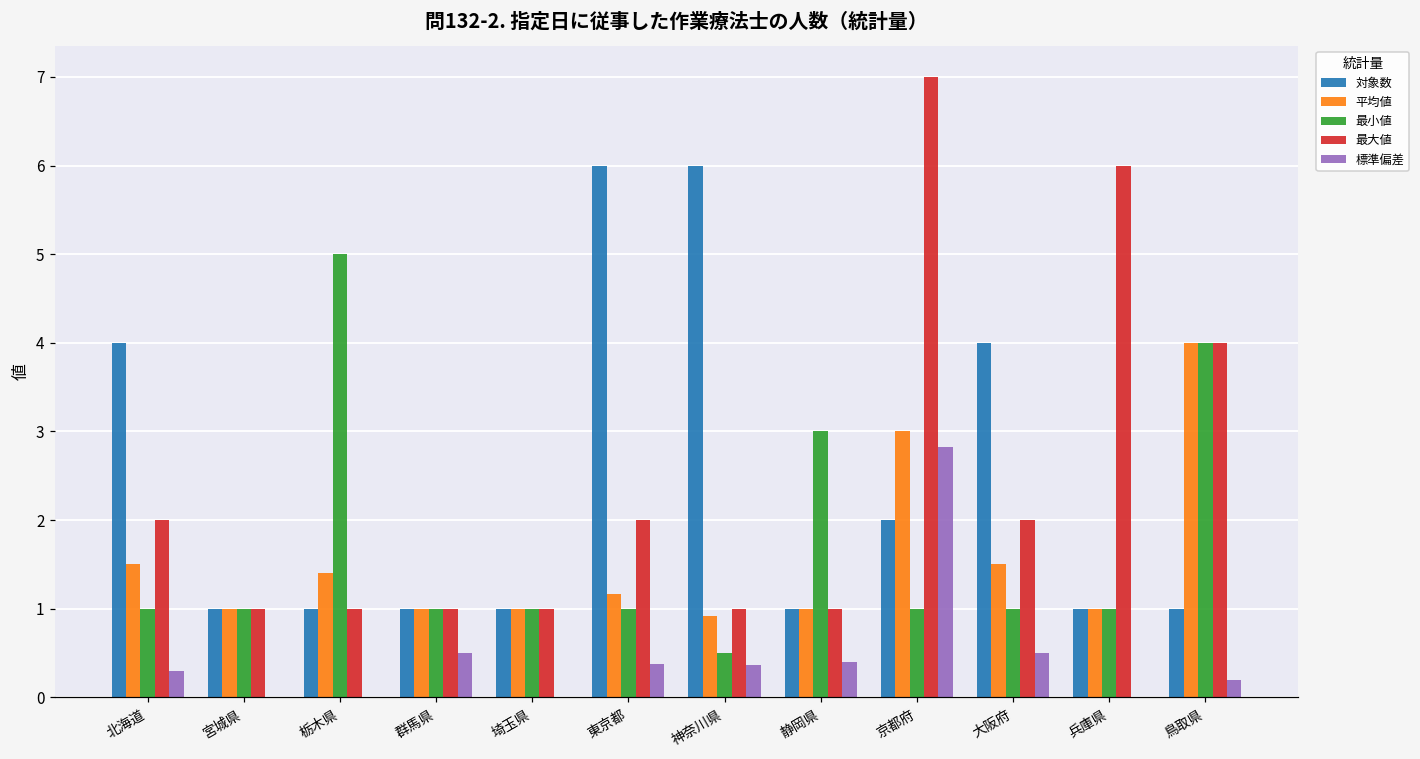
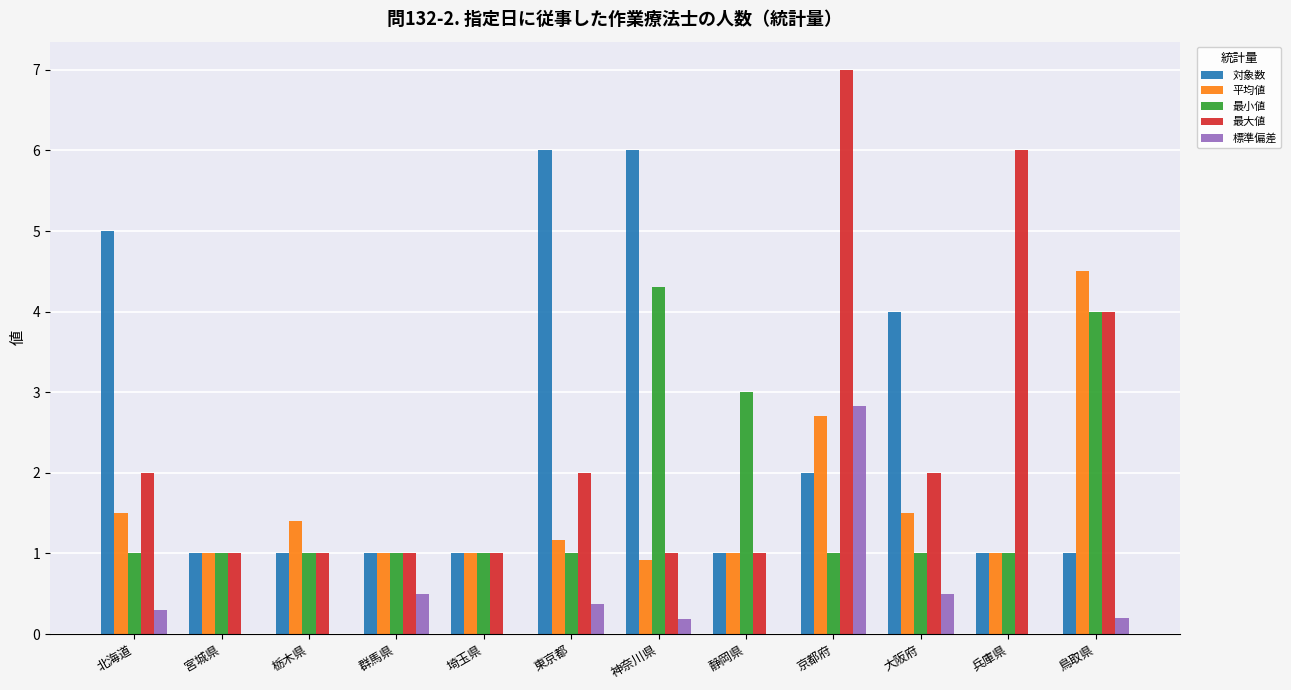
  {
    "対象数": {
-     "北海道": 4,
+     "北海道": 5,
      "宮城県": 1,
      "栃木県": 1,
      "群馬県": 1,
      "埼玉県": 1,
      "東京都": 6,
      "神奈川県": 6,
      "静岡県": 1,
      "京都府": 2,
      "大阪府": 4,
      "兵庫県": 1,
      "鳥取県": 1
    },
    "平均値": {
      "北海道": 1.5,
      "宮城県": 1.0,
      "栃木県": 1.4,
      "群馬県": 1.0,
      "埼玉県": 1.0,
      "東京都": 1.2,
      "神奈川県": 0.9,
      "静岡県": 1.0,
-     "京都府": 3.0,
+     "京都府": 2.7,
      "大阪府": 1.5,
      "兵庫県": 1.0,
-     "鳥取県": 4.0
+     "鳥取県": 4.5
    },
    "最小値": {
      "北海道": 1.0,
      "宮城県": 1.0,
-     "栃木県": 5,
+     "栃木県": 1,
      "群馬県": 1.0,
      "埼玉県": 1.0,
      "東京都": 1.0,
-     "神奈川県": 0.5,
+     "神奈川県": 4.3,
      "静岡県": 3.0,
      "京都府": 1.0,
      "大阪府": 1.0,
      "兵庫県": 1.0,
      "鳥取県": 4.0
    },
    "最大値": {
      "北海道": 2.0,
      "宮城県": 1.0,
      "栃木県": 1.0,
      "群馬県": 1.0,
      "埼玉県": 1.0,
      "東京都": 2.0,
      "神奈川県": 1.0,
      "静岡県": 1.0,
      "京都府": 7.0,
      "大阪府": 2.0,
      "兵庫県": 6.0,
      "鳥取県": 4.0
    },
    "標準偏差": {
      "北海道": 0.3,
      "宮城県": 0.0,
      "栃木県": 0.0,
      "群馬県": 0.5,
      "埼玉県": 0.0,
      "東京都": 0.4,
-     "神奈川県": 0.4,
-     "静岡県": 0.4,
+     "神奈川県": 0.2,
+     "静岡県": 0.0,
      "京都府": 2.8,
      "大阪府": 0.5,
      "兵庫県": 0.0,
      "鳥取県": 0.2
    }
  }
